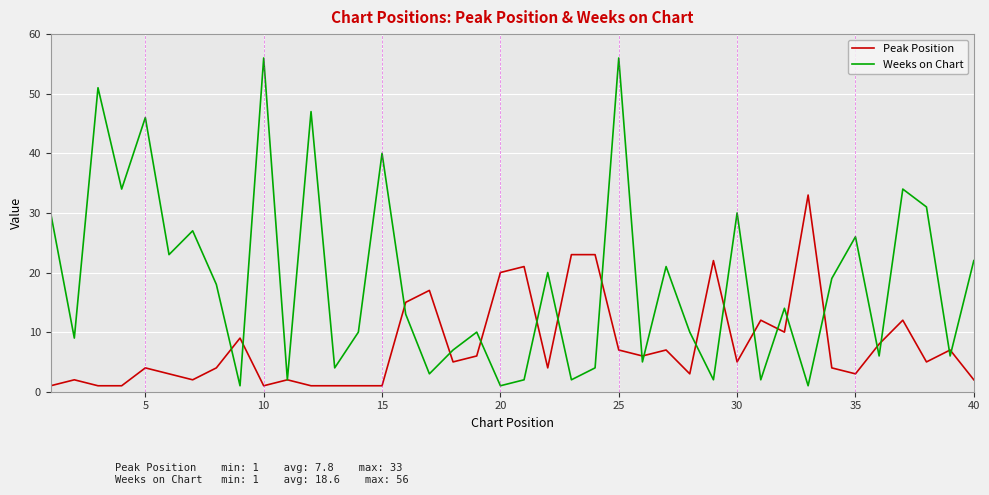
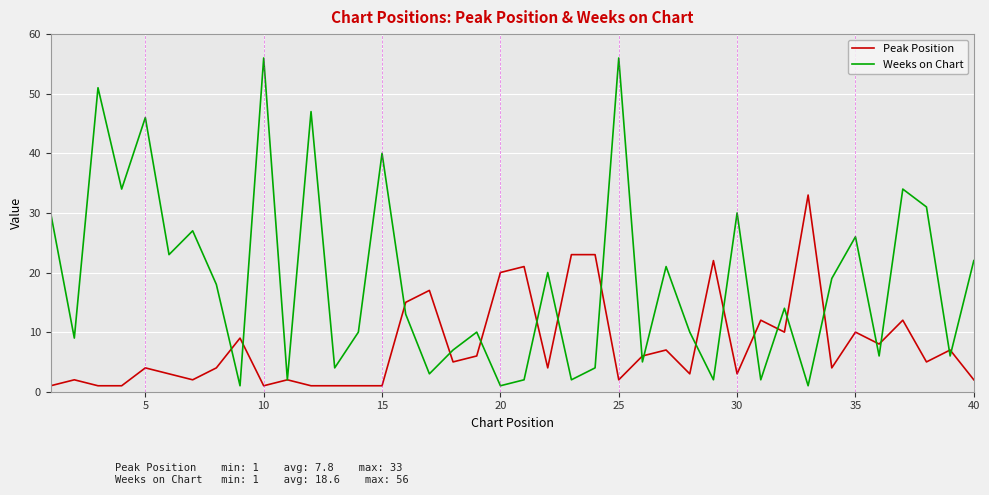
  {
    "Peak Position": {
      "5": 4,
      "10": 1,
      "15": 1,
      "20": 20,
-     "25": 7,
-     "30": 5,
-     "35": 3,
+     "25": 2,
+     "30": 3,
+     "35": 10,
      "40": 2
    },
    "Weeks on Chart": {
      "5": 46,
      "10": 56,
      "15": 40,
      "20": 1,
      "25": 56,
      "30": 30,
      "35": 26,
      "40": 22
    }
  }
